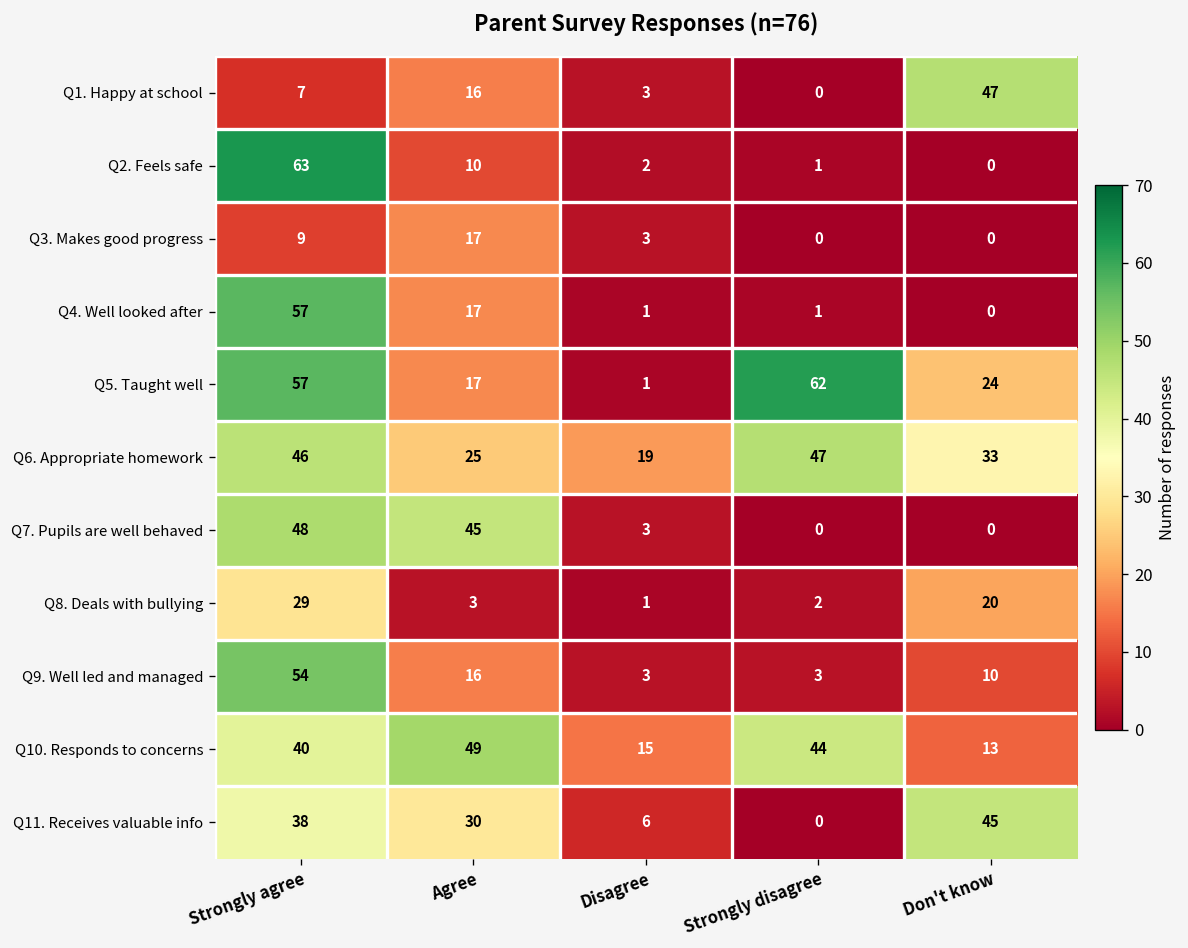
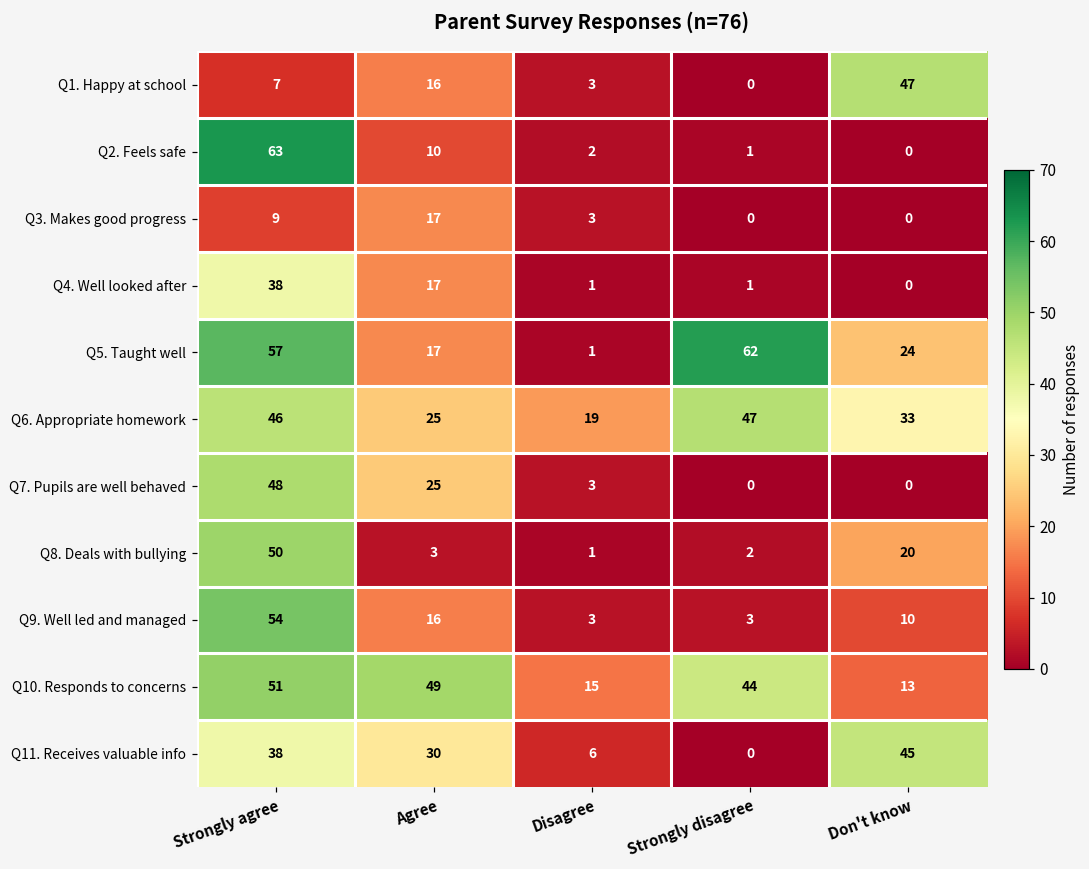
  {
    "Q1. Happy at school": {
      "Strongly agree": 7,
      "Agree": 16,
      "Disagree": 3,
      "Strongly disagree": 0,
      "Don't know": 47
    },
    "Q2. Feels safe": {
      "Strongly agree": 63,
      "Agree": 10,
      "Disagree": 2,
      "Strongly disagree": 1,
      "Don't know": 0
    },
    "Q3. Makes good progress": {
      "Strongly agree": 9,
      "Agree": 17,
      "Disagree": 3,
      "Strongly disagree": 0,
      "Don't know": 0
    },
    "Q4. Well looked after": {
-     "Strongly agree": 57,
+     "Strongly agree": 38,
      "Agree": 17,
      "Disagree": 1,
      "Strongly disagree": 1,
      "Don't know": 0
    },
    "Q5. Taught well": {
      "Strongly agree": 57,
      "Agree": 17,
      "Disagree": 1,
      "Strongly disagree": 62,
      "Don't know": 24
    },
    "Q6. Appropriate homework": {
      "Strongly agree": 46,
      "Agree": 25,
      "Disagree": 19,
      "Strongly disagree": 47,
      "Don't know": 33
    },
    "Q7. Pupils are well behaved": {
      "Strongly agree": 48,
-     "Agree": 45,
+     "Agree": 25,
      "Disagree": 3,
      "Strongly disagree": 0,
      "Don't know": 0
    },
    "Q8. Deals with bullying": {
-     "Strongly agree": 29,
+     "Strongly agree": 50,
      "Agree": 3,
      "Disagree": 1,
      "Strongly disagree": 2,
      "Don't know": 20
    },
    "Q9. Well led and managed": {
      "Strongly agree": 54,
      "Agree": 16,
      "Disagree": 3,
      "Strongly disagree": 3,
      "Don't know": 10
    },
    "Q10. Responds to concerns": {
-     "Strongly agree": 40,
+     "Strongly agree": 51,
      "Agree": 49,
      "Disagree": 15,
      "Strongly disagree": 44,
      "Don't know": 13
    },
    "Q11. Receives valuable info": {
      "Strongly agree": 38,
      "Agree": 30,
      "Disagree": 6,
      "Strongly disagree": 0,
      "Don't know": 45
    }
  }
